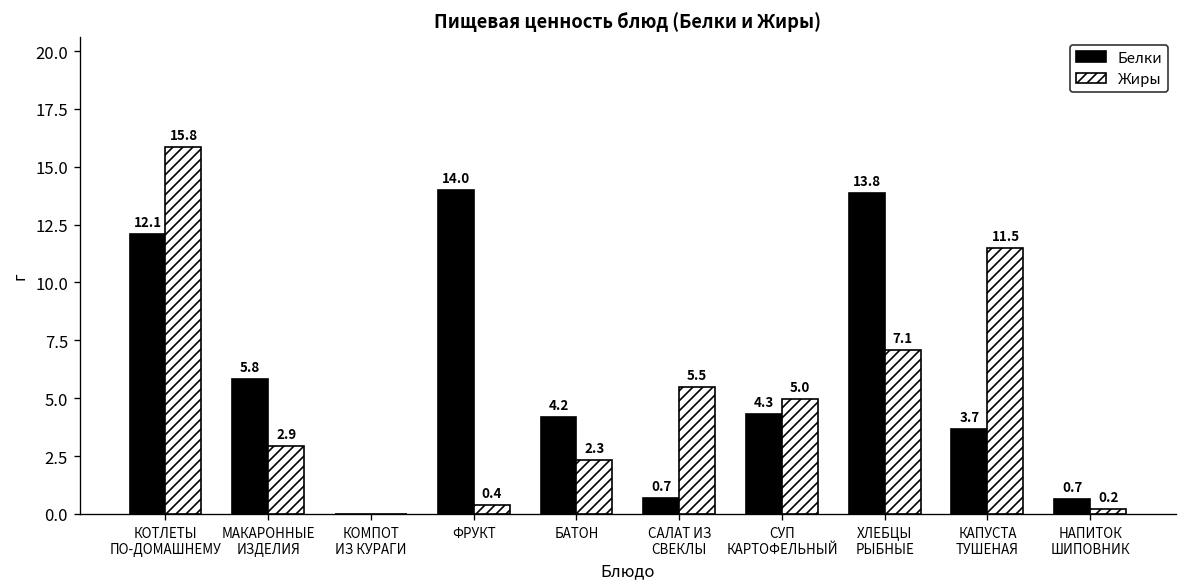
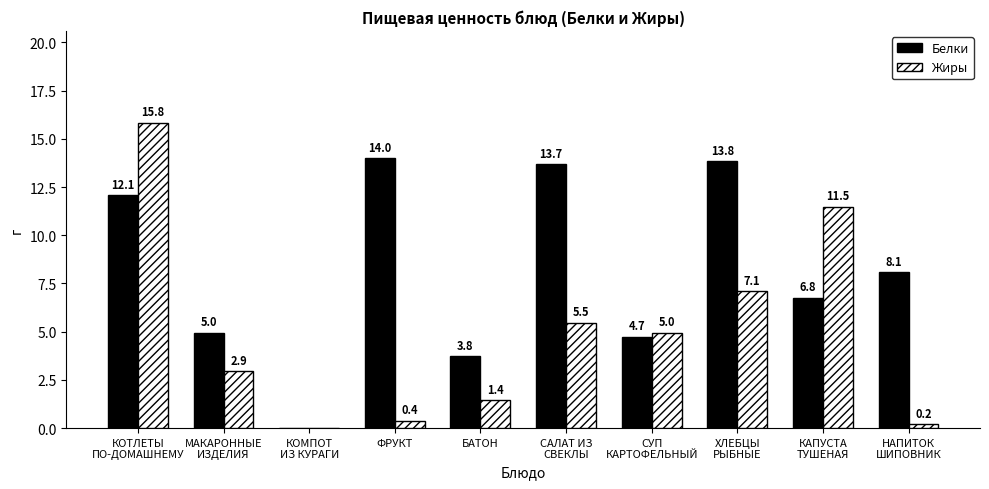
  {
    "Белки": {
      "КОТЛЕТЫ ПО-ДОМАШНЕМУ": 12.1,
-     "МАКАРОННЫЕ ИЗДЕЛИЯ": 5.8,
+     "МАКАРОННЫЕ ИЗДЕЛИЯ": 5.0,
      "ФРУКТ": 14.0,
-     "БАТОН": 4.2,
-     "САЛАТ ИЗ СВЕКЛЫ": 0.7,
-     "СУП КАРТОФЕЛЬНЫЙ": 4.3,
+     "БАТОН": 3.8,
+     "САЛАТ ИЗ СВЕКЛЫ": 13.7,
+     "СУП КАРТОФЕЛЬНЫЙ": 4.7,
      "ХЛЕБЦЫ РЫБНЫЕ": 13.8,
-     "КАПУСТА ТУШЕНАЯ": 3.7,
-     "НАПИТОК ШИПОВНИК": 0.7
+     "КАПУСТА ТУШЕНАЯ": 6.8,
+     "НАПИТОК ШИПОВНИК": 8.1
    },
    "Жиры": {
      "КОТЛЕТЫ ПО-ДОМАШНЕМУ": 15.8,
      "МАКАРОННЫЕ ИЗДЕЛИЯ": 2.9,
      "ФРУКТ": 0.4,
-     "БАТОН": 2.3,
+     "БАТОН": 1.4,
      "САЛАТ ИЗ СВЕКЛЫ": 5.5,
      "СУП КАРТОФЕЛЬНЫЙ": 5.0,
      "ХЛЕБЦЫ РЫБНЫЕ": 7.1,
      "КАПУСТА ТУШЕНАЯ": 11.5,
      "НАПИТОК ШИПОВНИК": 0.2
    }
  }
